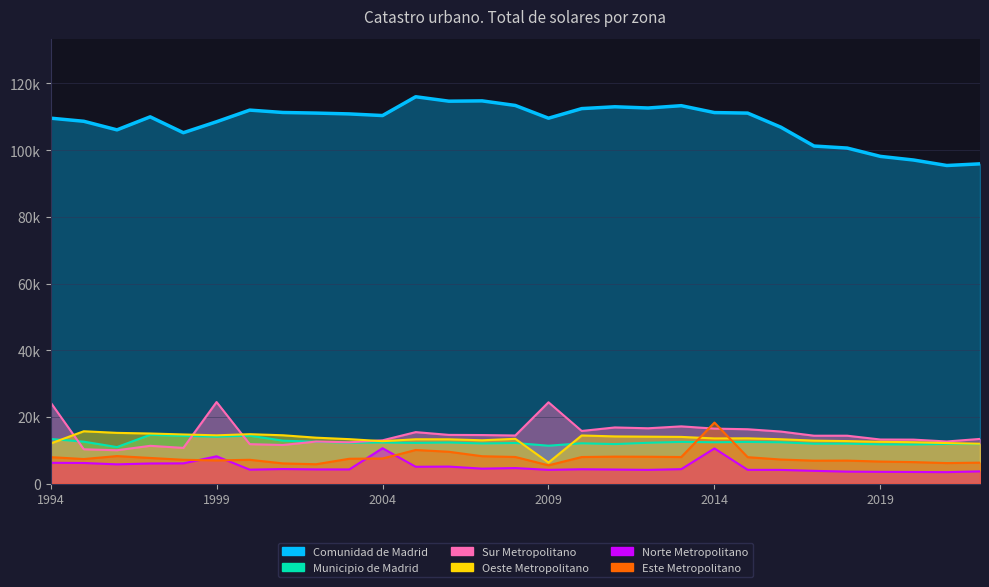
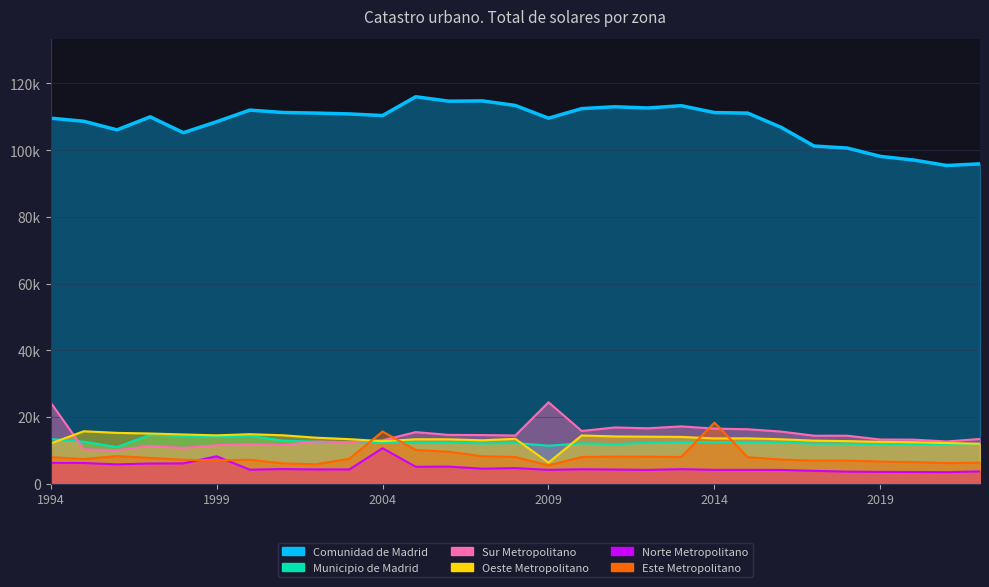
  {
    "Sur Metropolitano": {
      "1994": 24000,
-     "1999": 24000,
+     "1999": 12000,
      "2009": 24000,
      "2014": 16000
    },
    "Oeste Metropolitano": {
      "1994": 12000,
      "2009": 6000,
      "2014": 14000
    },
    "Norte Metropolitano": {
      "1994": 6000,
      "1999": 8000,
      "2004": 11000,
      "2009": 4000,
-     "2014": 11000,
+     "2014": 4000,
      "2019": 4000
    },
    "Este Metropolitano": {
      "1994": 8000,
      "1999": 7000,
-     "2004": 8000,
+     "2004": 16000,
      "2009": 5000,
      "2014": 18000,
      "2019": 7000
    }
  }
